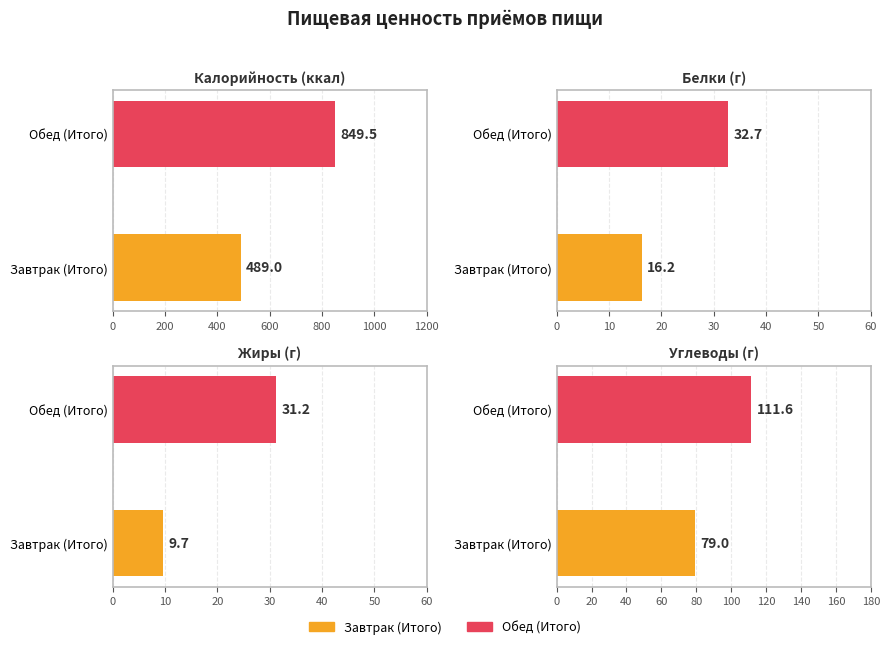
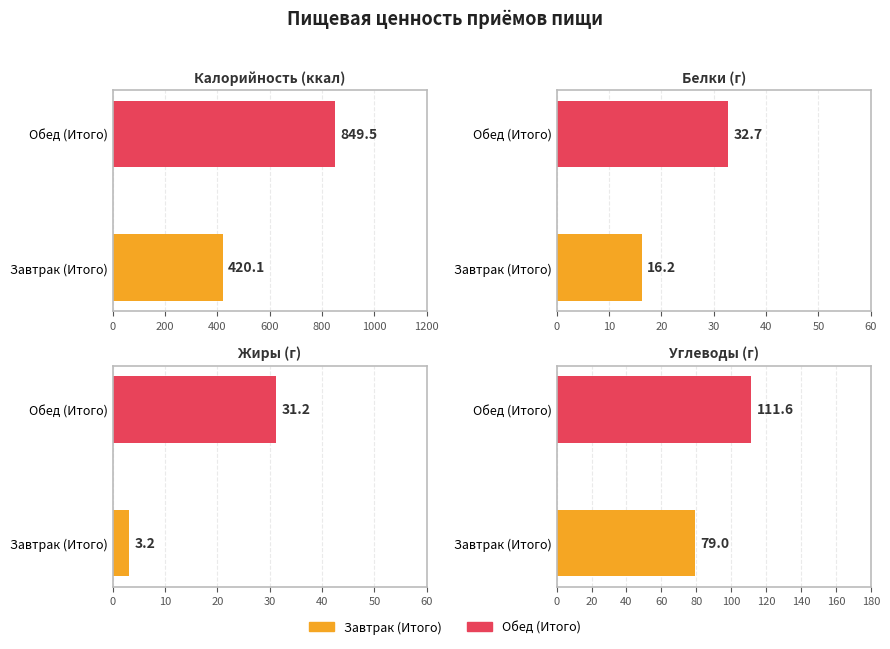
  {
    "Калорийность (ккал)": {
      "Обед (Итого)": 849.5,
-     "Завтрак (Итого)": 489.0
+     "Завтрак (Итого)": 420.1
    },
    "Белки (г)": {
      "Обед (Итого)": 32.7,
      "Завтрак (Итого)": 16.2
    },
    "Жиры (г)": {
      "Обед (Итого)": 31.2,
-     "Завтрак (Итого)": 9.7
+     "Завтрак (Итого)": 3.2
    },
    "Углеводы (г)": {
      "Обед (Итого)": 111.6,
      "Завтрак (Итого)": 79.0
    }
  }
